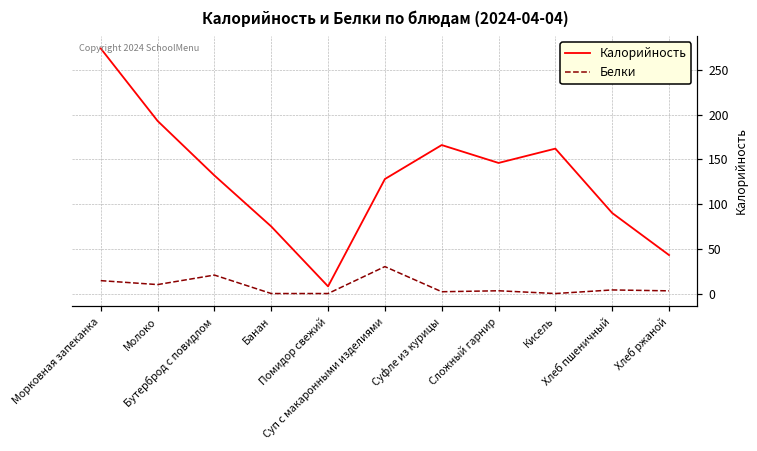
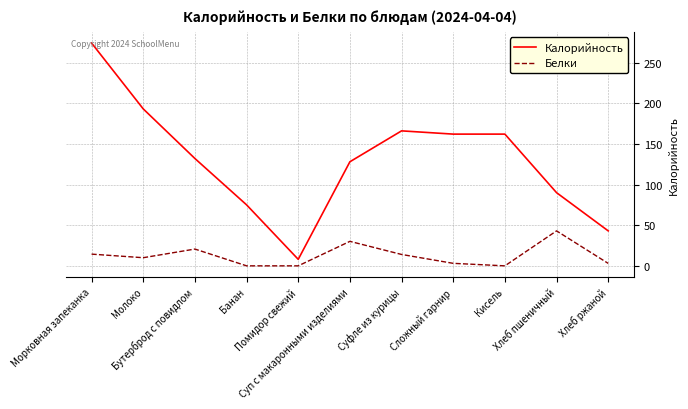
  {
    "Калорийность": {
      "Молоко": 190,
      "Бутерброд с повидлом": 130,
      "Банан": 80,
      "Помидор свежий": 10,
      "Суп с макаронными изделиями": 130,
      "Суфле из курицы": 170,
-     "Сложный гарнир": 150,
+     "Сложный гарнир": 160,
      "Кисель": 160,
      "Хлеб пшеничный": 90,
      "Хлеб ржаной": 40
    },
    "Белки": {
      "Морковная запеканка": 10,
      "Молоко": 10,
      "Бутерброд с повидлом": 20,
      "Банан": 0,
      "Помидор свежий": 0,
      "Суп с макаронными изделиями": 30,
-     "Суфле из курицы": 0,
+     "Суфле из курицы": 10,
      "Сложный гарнир": 0,
      "Кисель": 0,
-     "Хлеб пшеничный": 0,
+     "Хлеб пшеничный": 40,
      "Хлеб ржаной": 0
    }
  }
